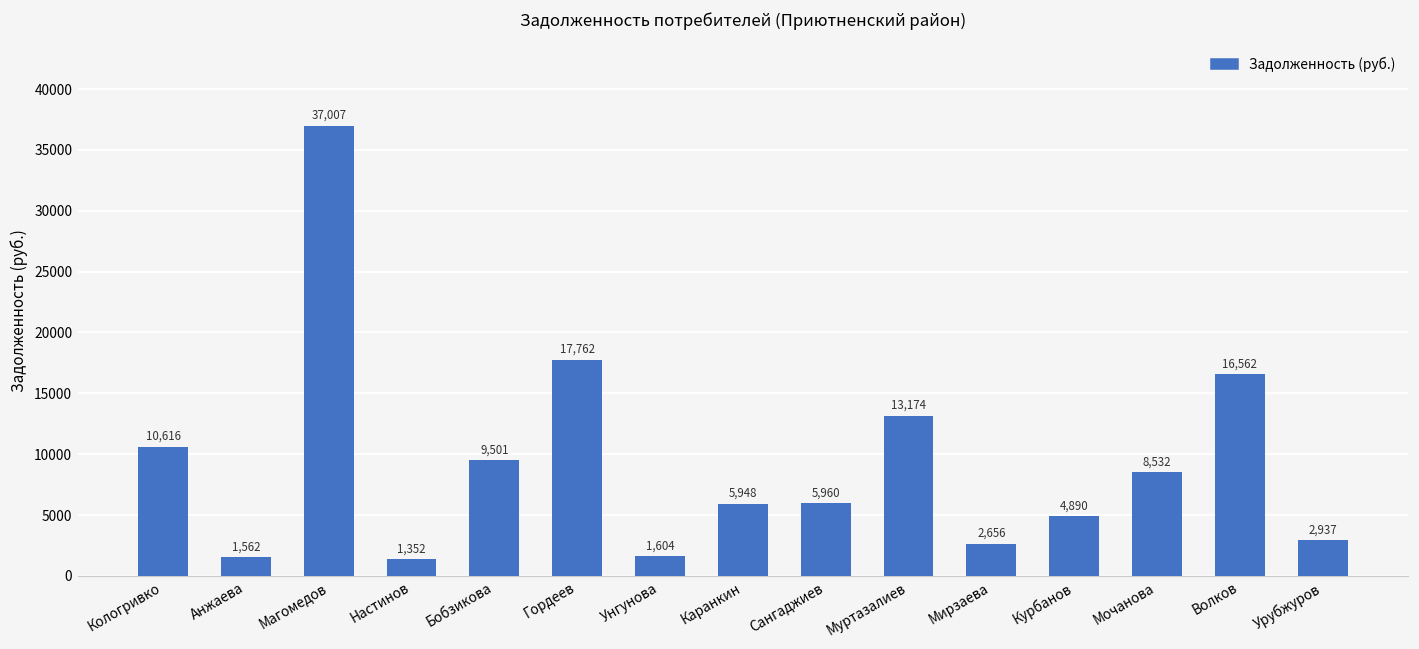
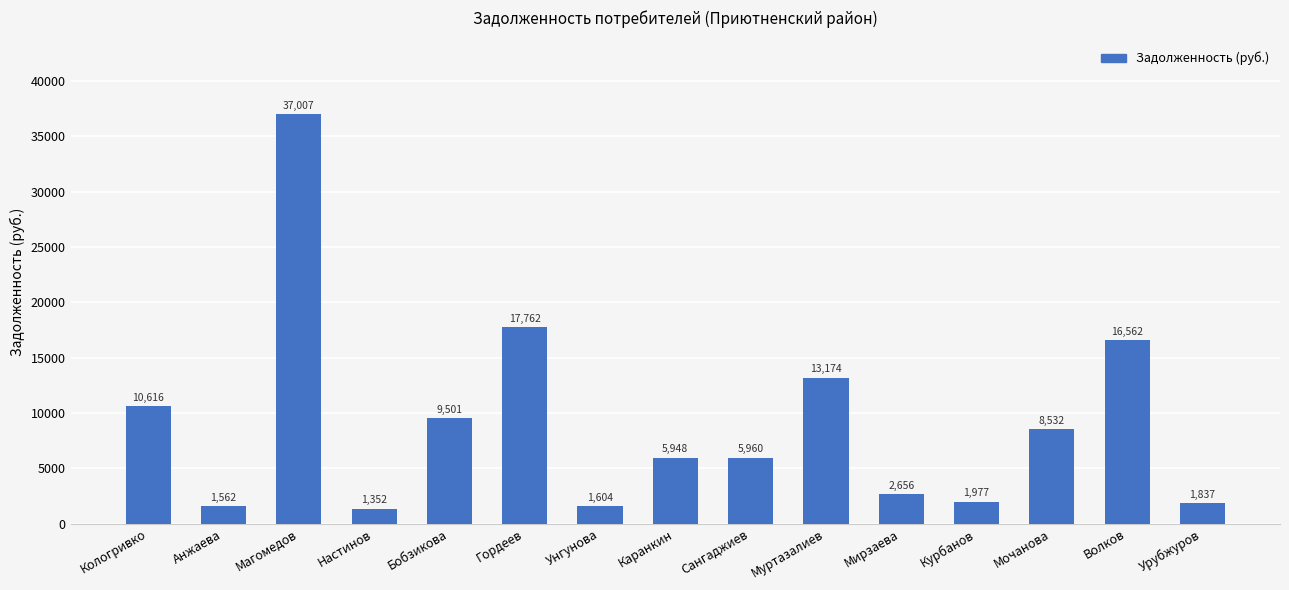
  {
    "Кологривко": "10,616",
    "Анжаева": "1,562",
    "Магомедов": "37,007",
    "Настинов": "1,352",
    "Бобзикова": "9,501",
    "Гордеев": "17,762",
    "Унгунова": "1,604",
    "Каранкин": "5,948",
    "Сангаджиев": "5,960",
    "Муртазалиев": "13,174",
    "Мирзаева": "2,656",
-   "Курбанов": "4,890",
+   "Курбанов": "1,977",
    "Мочанова": "8,532",
    "Волков": "16,562",
-   "Урубжуров": "2,937"
+   "Урубжуров": "1,837"
  }
